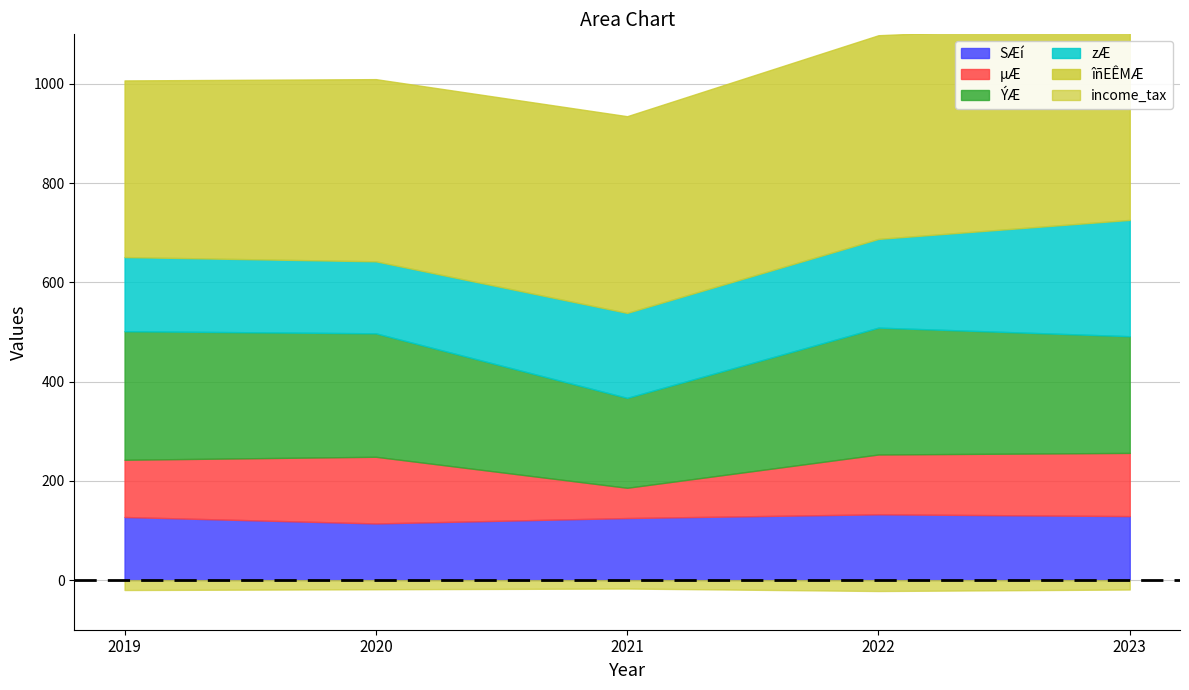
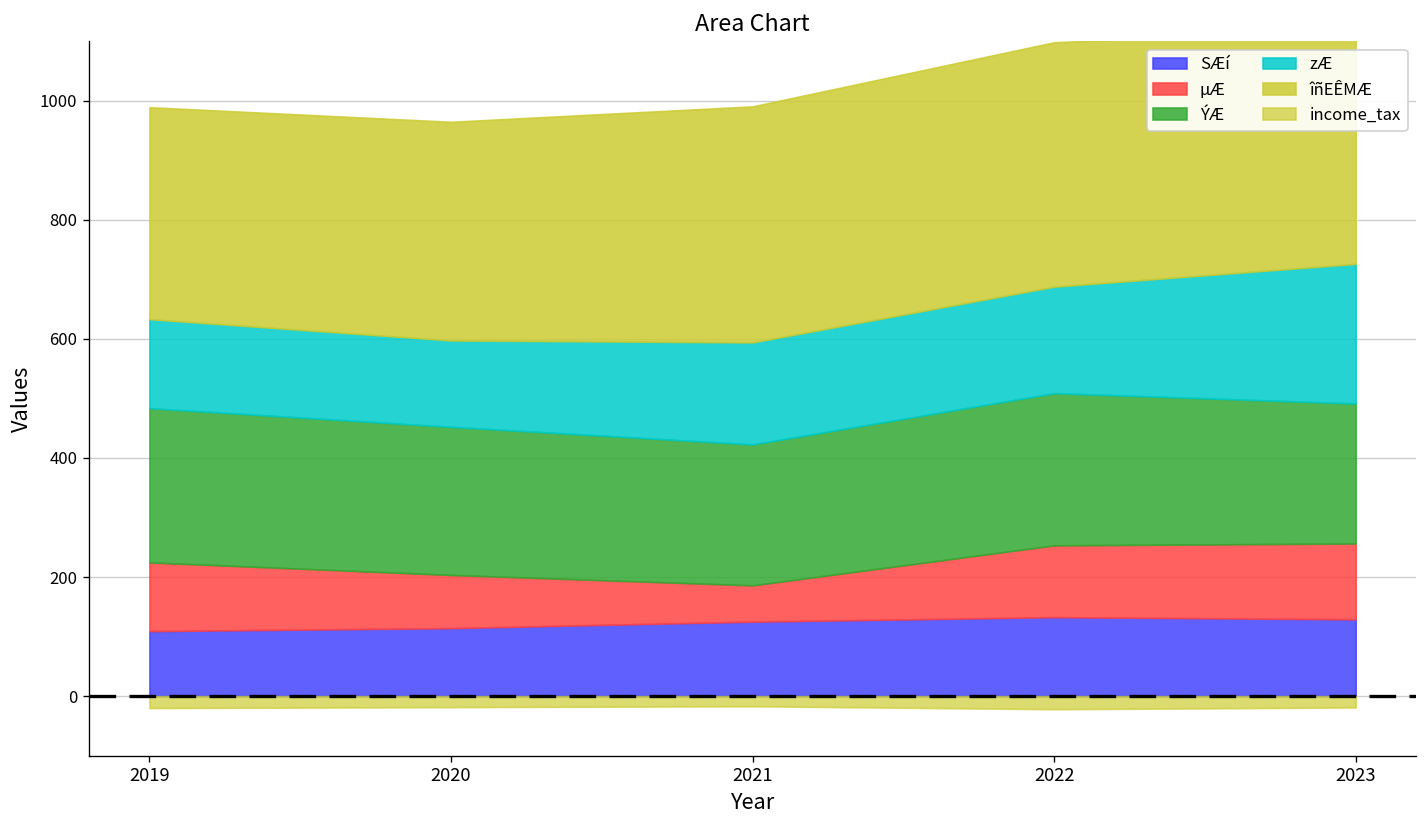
  {
    "SÆí": {
-     "2019": 130,
+     "2019": 110,
      "2020": 110,
      "2021": 130,
      "2022": 130,
      "2023": 130
    },
    "µÆ": {
      "2019": 120,
-     "2020": 130,
+     "2020": 90,
      "2021": 60,
      "2022": 120,
      "2023": 130
    },
    "ÝÆ": {
      "2019": 260,
      "2020": 250,
-     "2021": 180,
+     "2021": 240,
      "2022": 260,
      "2023": 240
    },
    "zÆ": {
      "2019": 150,
      "2020": 150,
      "2021": 170,
      "2022": 180,
      "2023": 230
    }
  }
